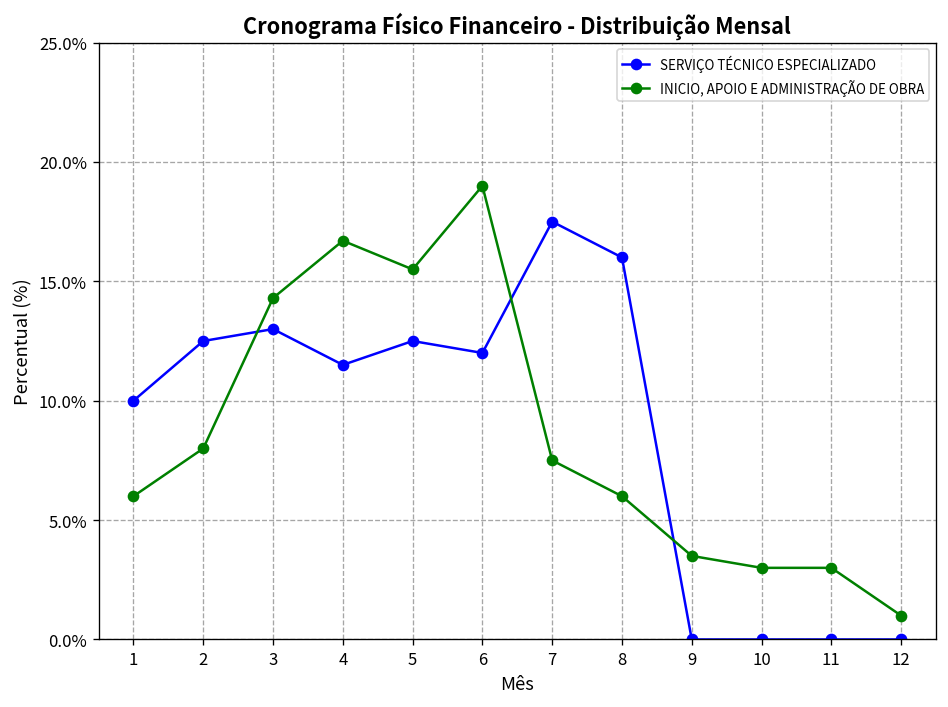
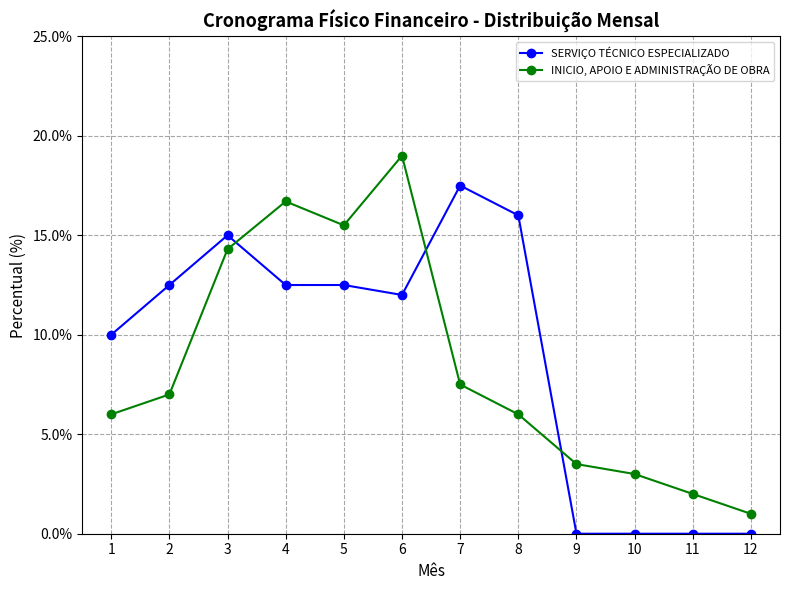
  {
    "SERVIÇO TÉCNICO ESPECIALIZADO": {
      "1": "10.0%",
      "2": "12.5%",
-     "3": "13.0%",
-     "4": "11.5%",
+     "3": "15.0%",
+     "4": "12.5%",
      "5": "12.5%",
      "6": "12.0%",
      "7": "17.5%",
      "8": "16.0%",
      "9": "0.0%",
      "10": "0.0%",
      "11": "0.0%",
      "12": "0.0%"
    },
    "INICIO, APOIO E ADMINISTRAÇÃO DE OBRA": {
      "1": "6.0%",
-     "2": "8.0%",
+     "2": "7.0%",
      "3": "14.3%",
      "4": "16.7%",
      "5": "15.5%",
      "6": "19.0%",
      "7": "7.5%",
      "8": "6.0%",
      "9": "3.5%",
      "10": "3.0%",
-     "11": "3.0%",
+     "11": "2.0%",
      "12": "1.0%"
    }
  }
